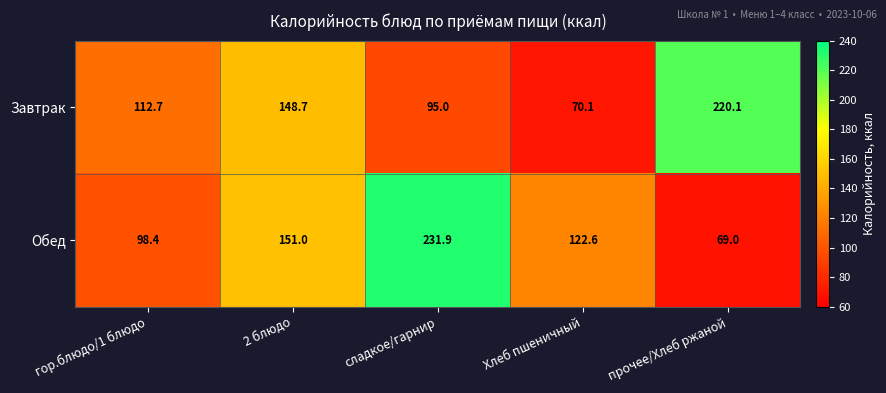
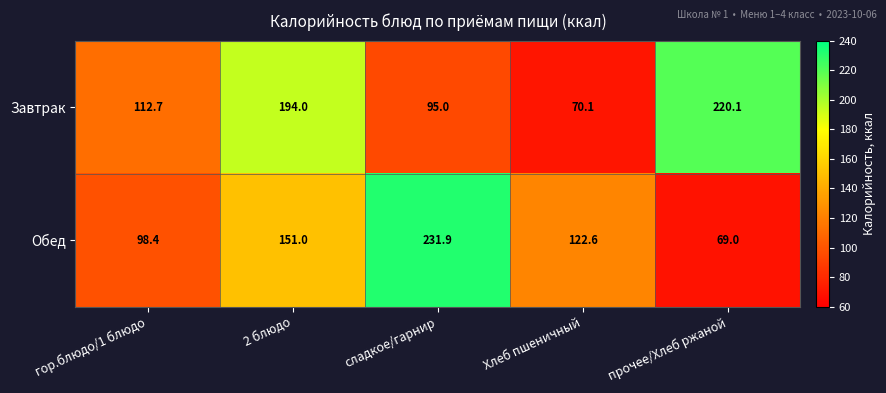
  {
    "Завтрак": {
      "гор.блюдо/1 блюдо": 112.7,
-     "2 блюдо": 148.7,
+     "2 блюдо": 194.0,
      "сладкое/гарнир": 95.0,
      "Хлеб пшеничный": 70.1,
      "прочее/Хлеб ржаной": 220.1
    },
    "Обед": {
      "гор.блюдо/1 блюдо": 98.4,
      "2 блюдо": 151.0,
      "сладкое/гарнир": 231.9,
      "Хлеб пшеничный": 122.6,
      "прочее/Хлеб ржаной": 69.0
    }
  }
